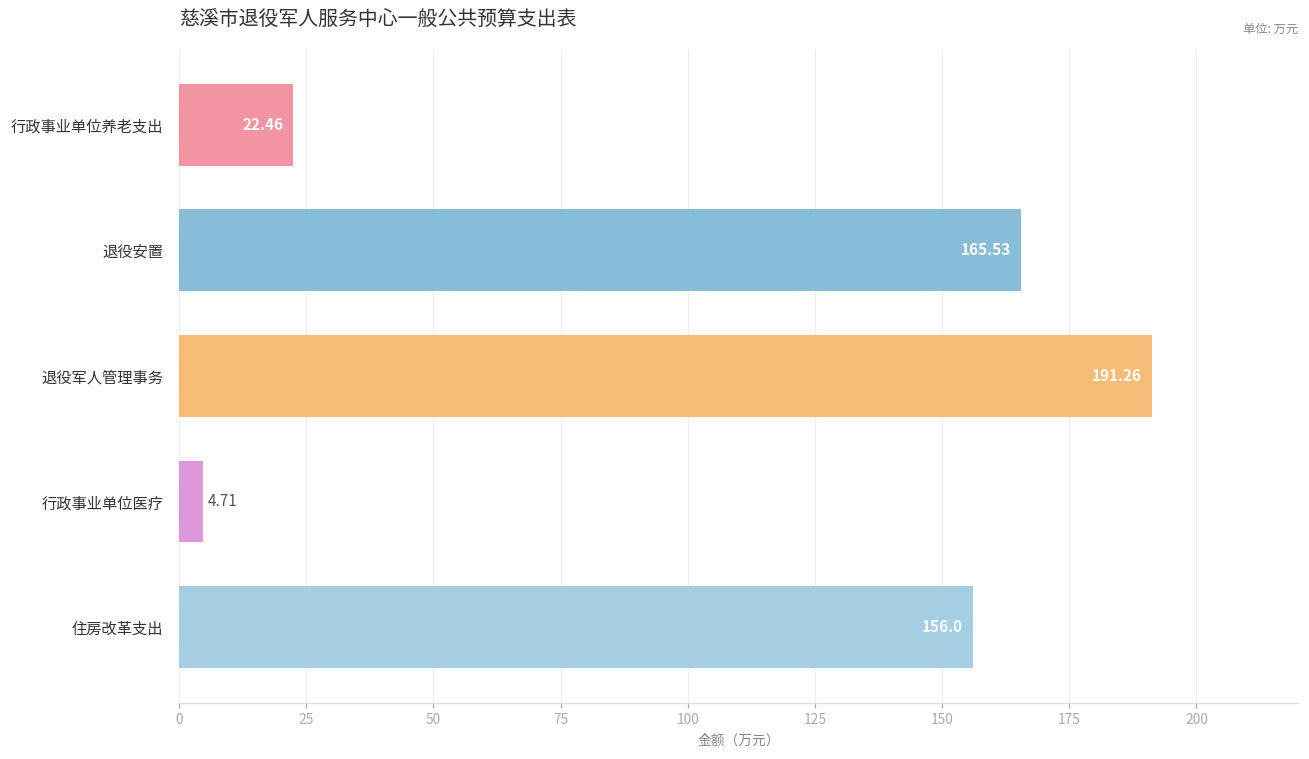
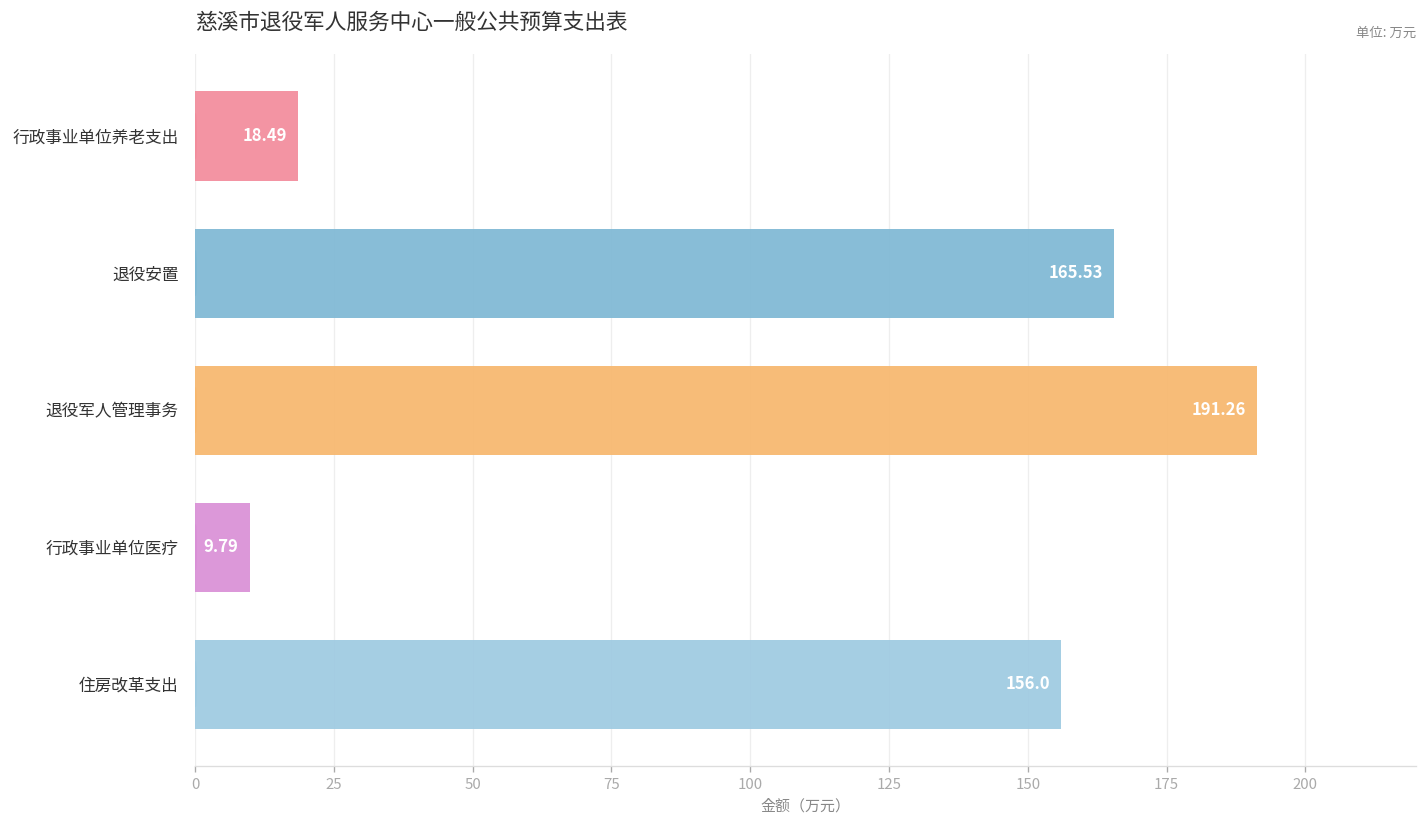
  {
-   "行政事业单位养老支出": 22.46,
+   "行政事业单位养老支出": 18.49,
    "退役安置": 165.53,
    "退役军人管理事务": 191.26,
-   "行政事业单位医疗": 4.71,
+   "行政事业单位医疗": 9.79,
    "住房改革支出": 156.0
  }
